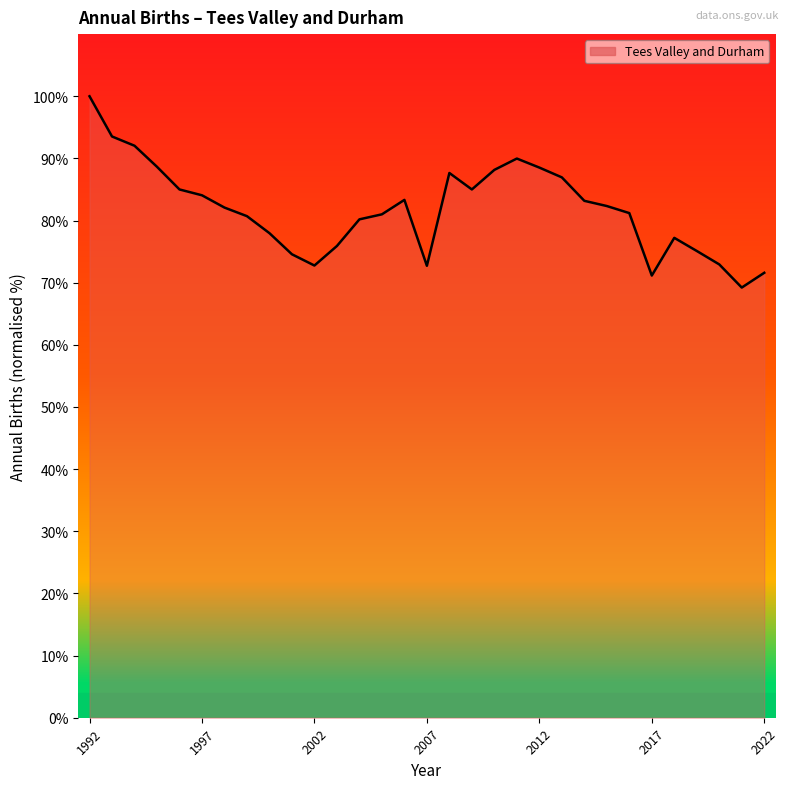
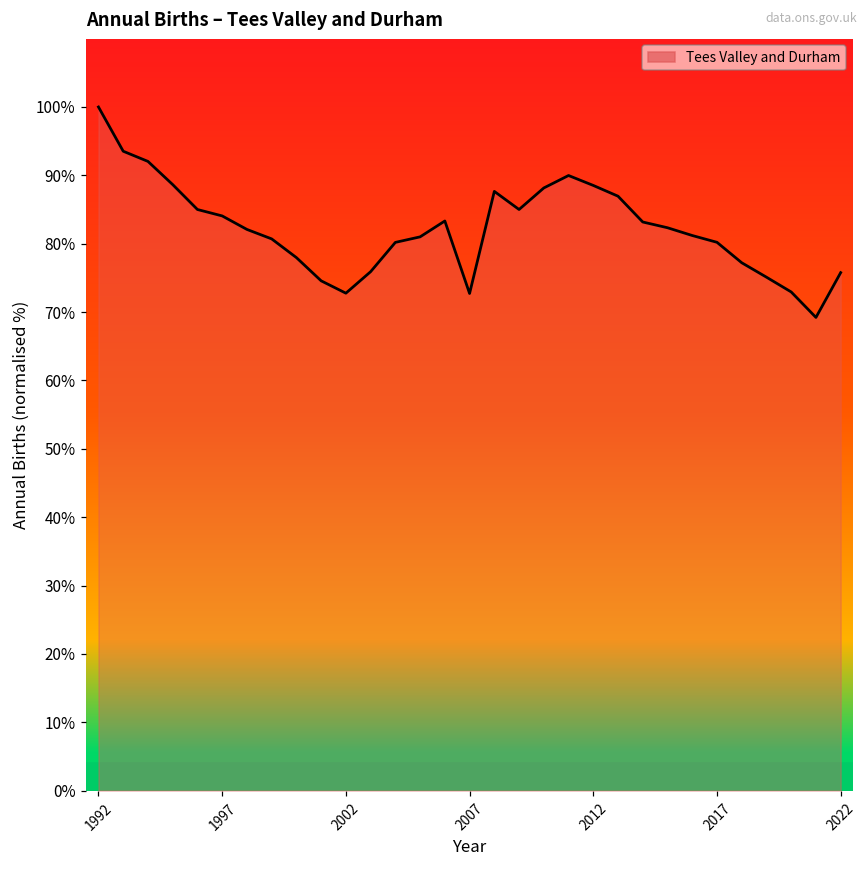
  {
    "1992": "100%",
    "1997": "84%",
    "2002": "73%",
    "2007": "73%",
    "2012": "89%",
-   "2017": "71%",
-   "2022": "72%"
+   "2017": "80%",
+   "2022": "76%"
  }
